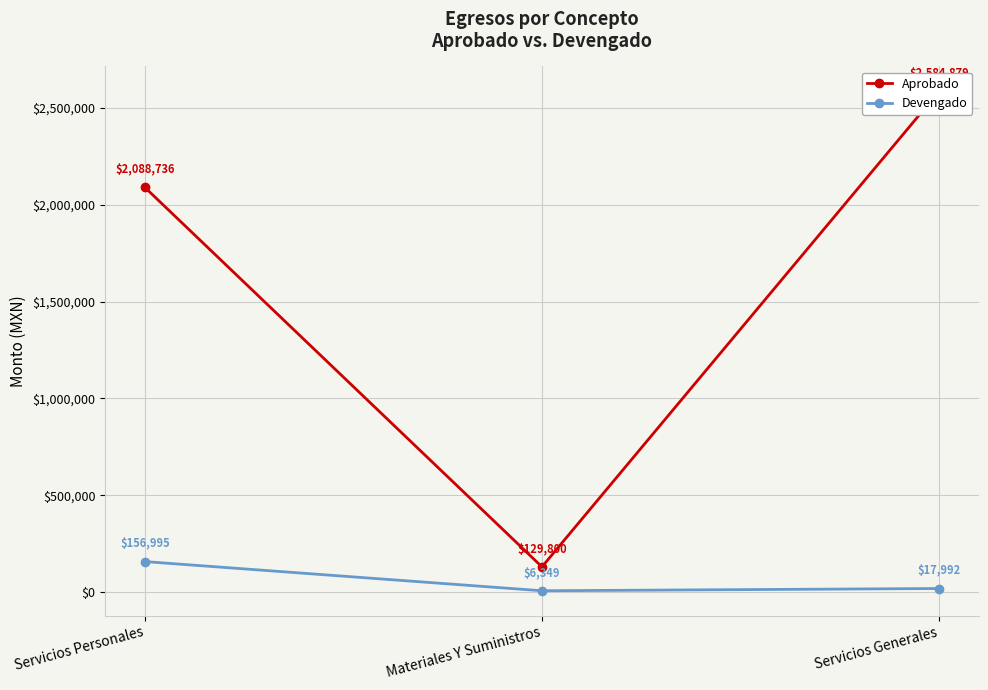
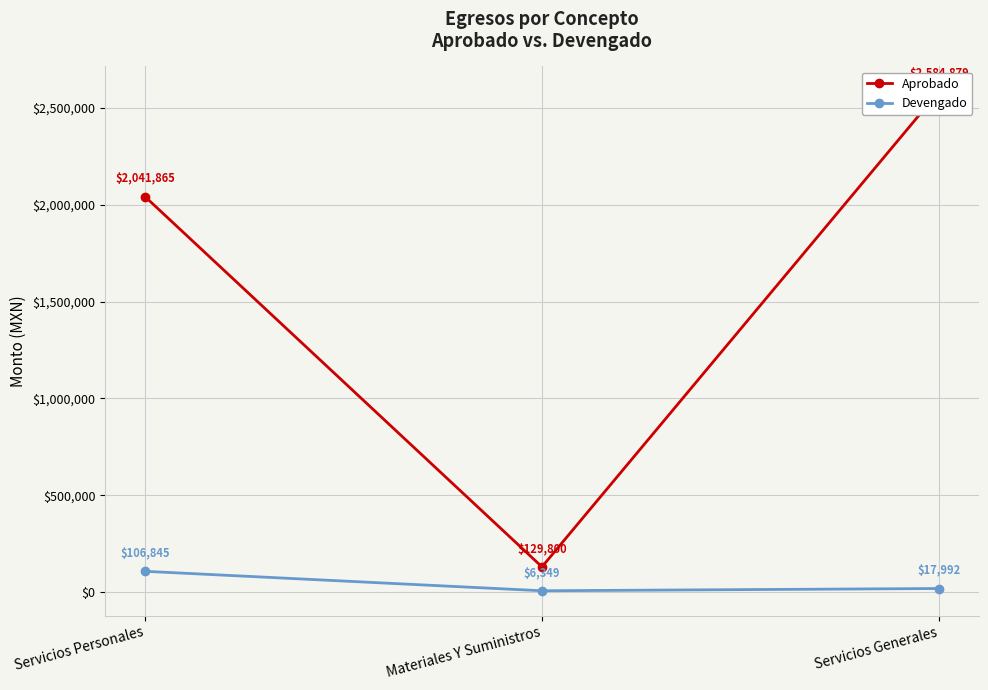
  {
    "Aprobado": {
-     "Servicios Personales": "$2,088,736",
+     "Servicios Personales": "$2,041,865",
      "Materiales Y Suministros": "$129,800"
    },
    "Devengado": {
-     "Servicios Personales": "$156,995",
+     "Servicios Personales": "$106,845",
      "Servicios Generales": "$17,992"
    }
  }
